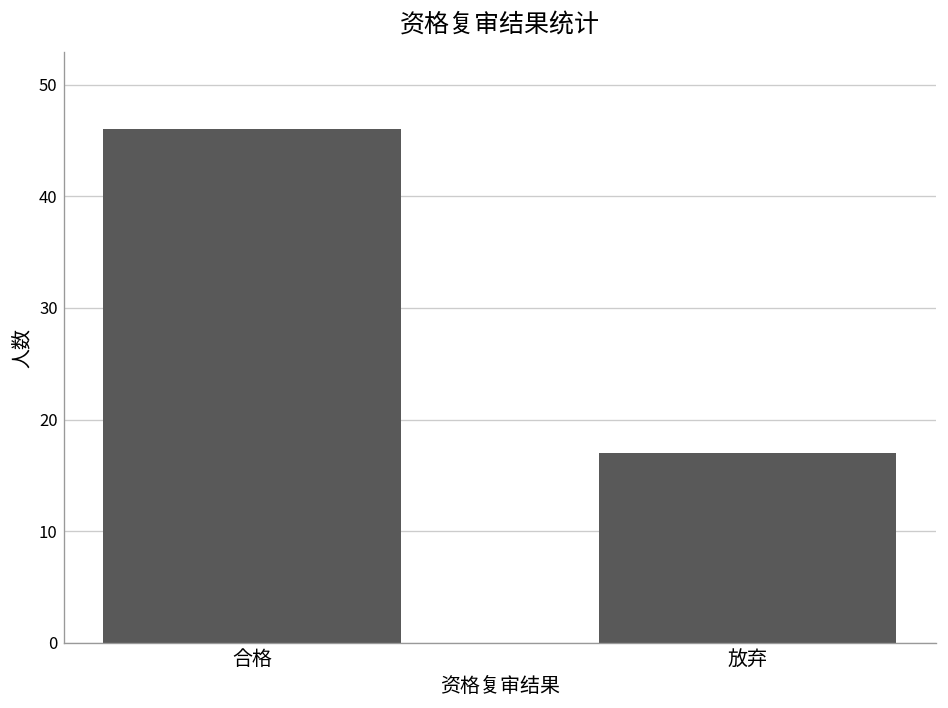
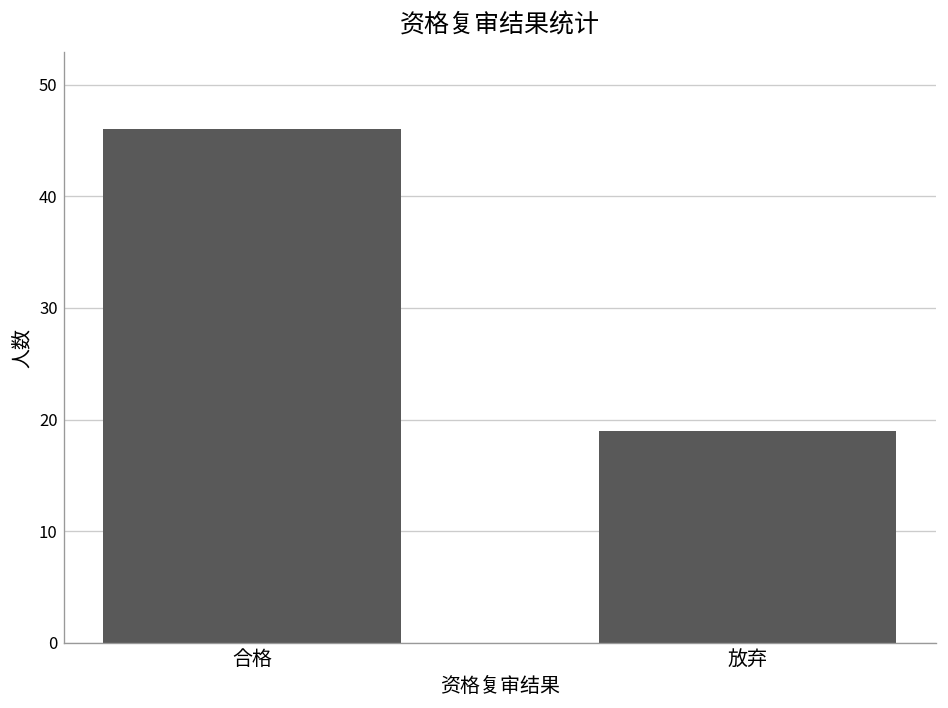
  {
    "合格": 46,
-   "放弃": 17
+   "放弃": 19
  }
